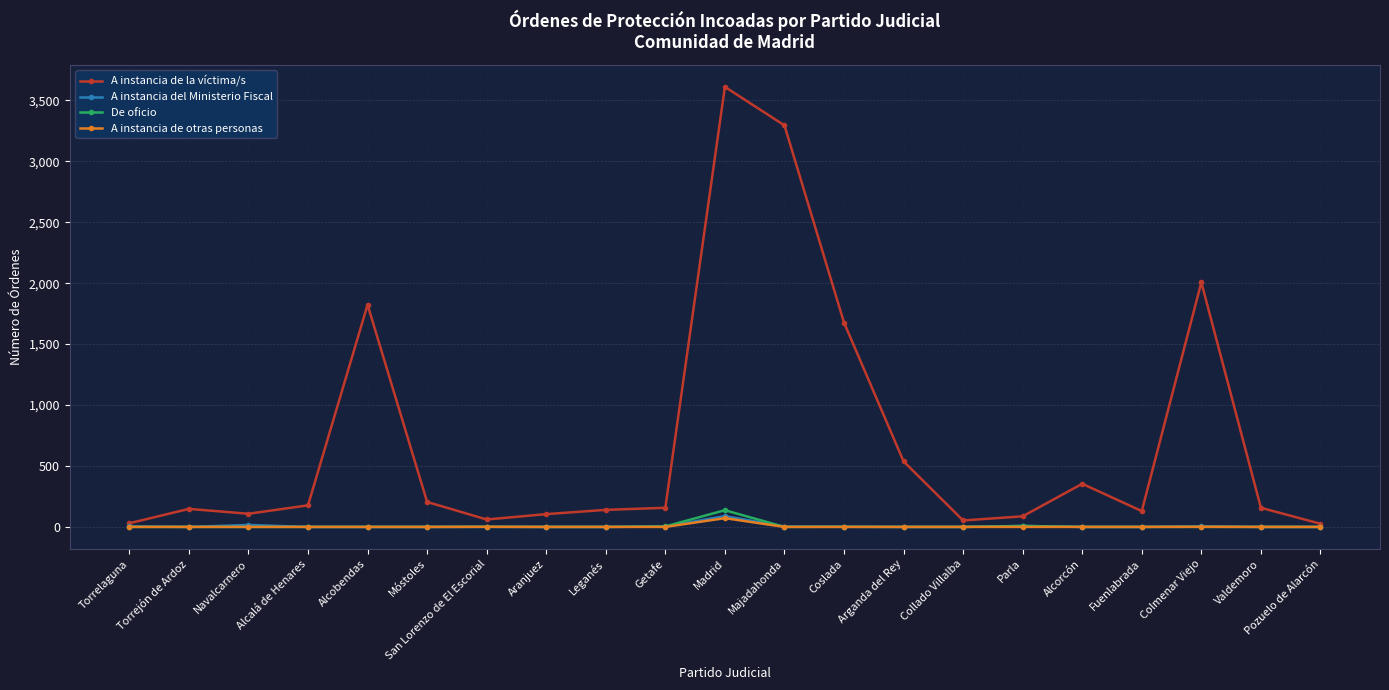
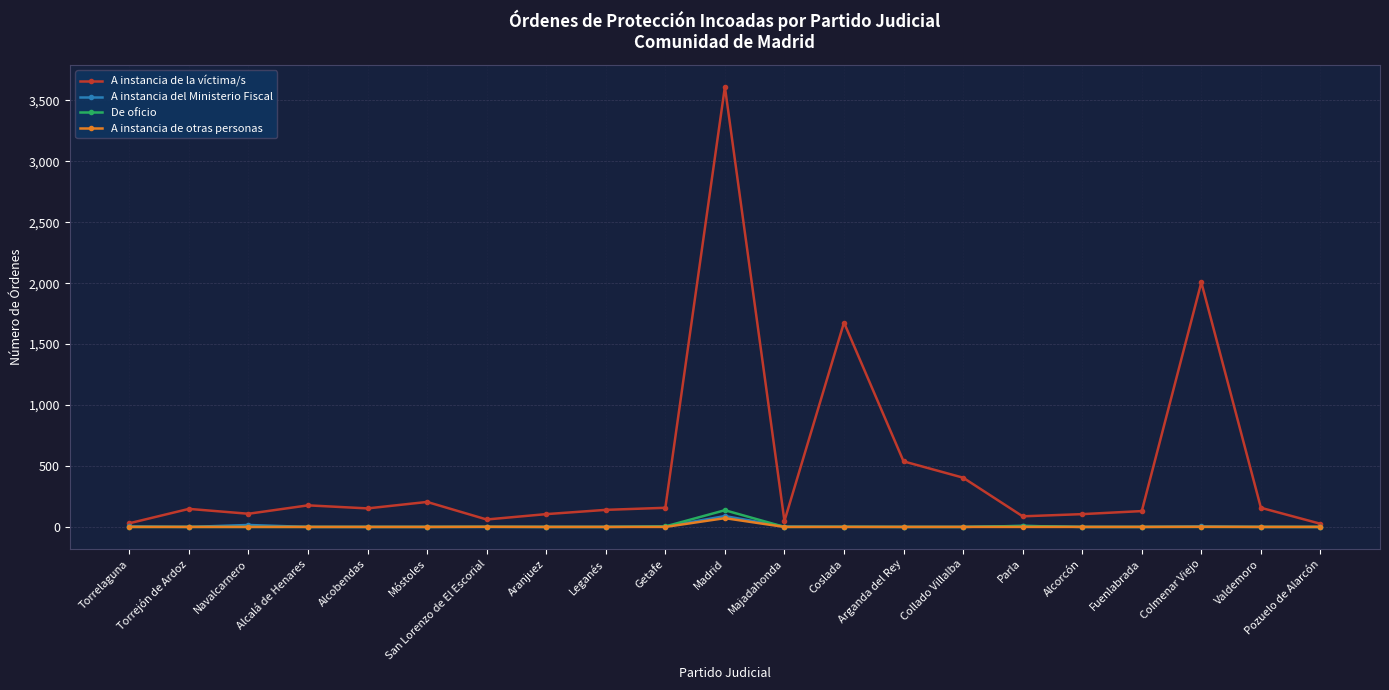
  {
    "A instancia de la víctima/s": {
      "Torrelaguna": "30",
      "Torrejón de Ardoz": "150",
      "Navalcarnero": "110",
      "Alcalá de Henares": "180",
-     "Alcobendas": "1,820",
+     "Alcobendas": "150",
      "Móstoles": "210",
      "San Lorenzo de El Escorial": "60",
      "Aranjuez": "110",
      "Leganés": "140",
      "Getafe": "160",
      "Madrid": "3,610",
-     "Majadahonda": "3,300",
+     "Majadahonda": "50",
      "Coslada": "1,680",
      "Arganda del Rey": "540",
-     "Collado Villalba": "50",
+     "Collado Villalba": "400",
      "Parla": "90",
-     "Alcorcón": "350",
+     "Alcorcón": "110",
      "Fuenlabrada": "130",
      "Colmenar Viejo": "2,010",
      "Valdemoro": "160",
      "Pozuelo de Alarcón": "30"
    },
    "De oficio": {
      "Madrid": "140"
    }
  }
